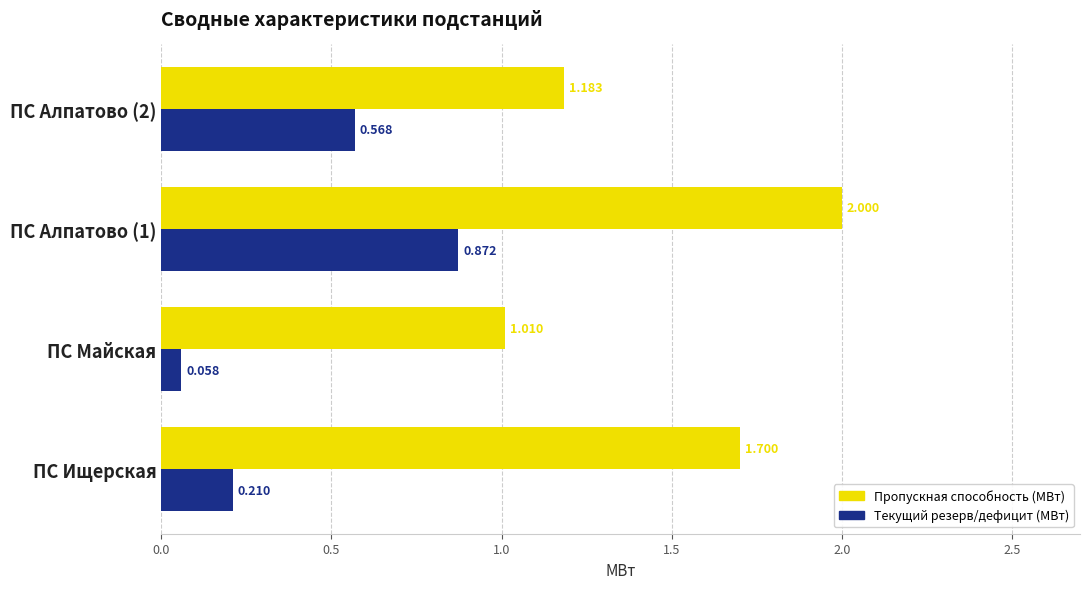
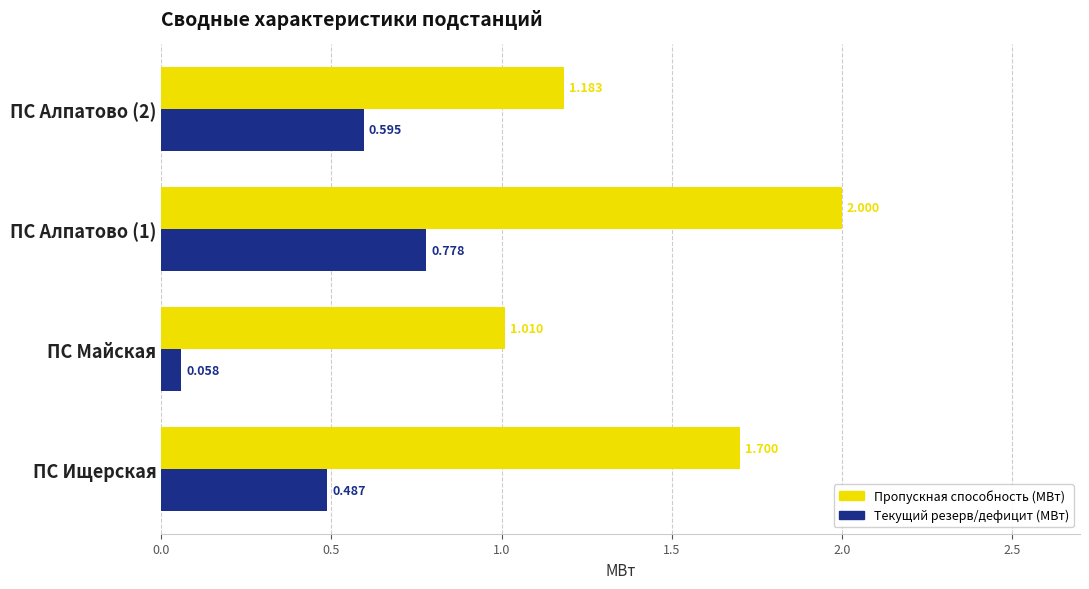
  {
    "Пропускная способность (МВт)": {
      "ПС Алпатово (2)": 1.183,
      "ПС Алпатово (1)": 2.000,
      "ПС Майская": 1.010,
      "ПС Ищерская": 1.700
    },
    "Текущий резерв/дефицит (МВт)": {
-     "ПС Алпатово (2)": 0.568,
-     "ПС Алпатово (1)": 0.872,
+     "ПС Алпатово (2)": 0.595,
+     "ПС Алпатово (1)": 0.778,
      "ПС Майская": 0.058,
-     "ПС Ищерская": 0.210
+     "ПС Ищерская": 0.487
    }
  }
